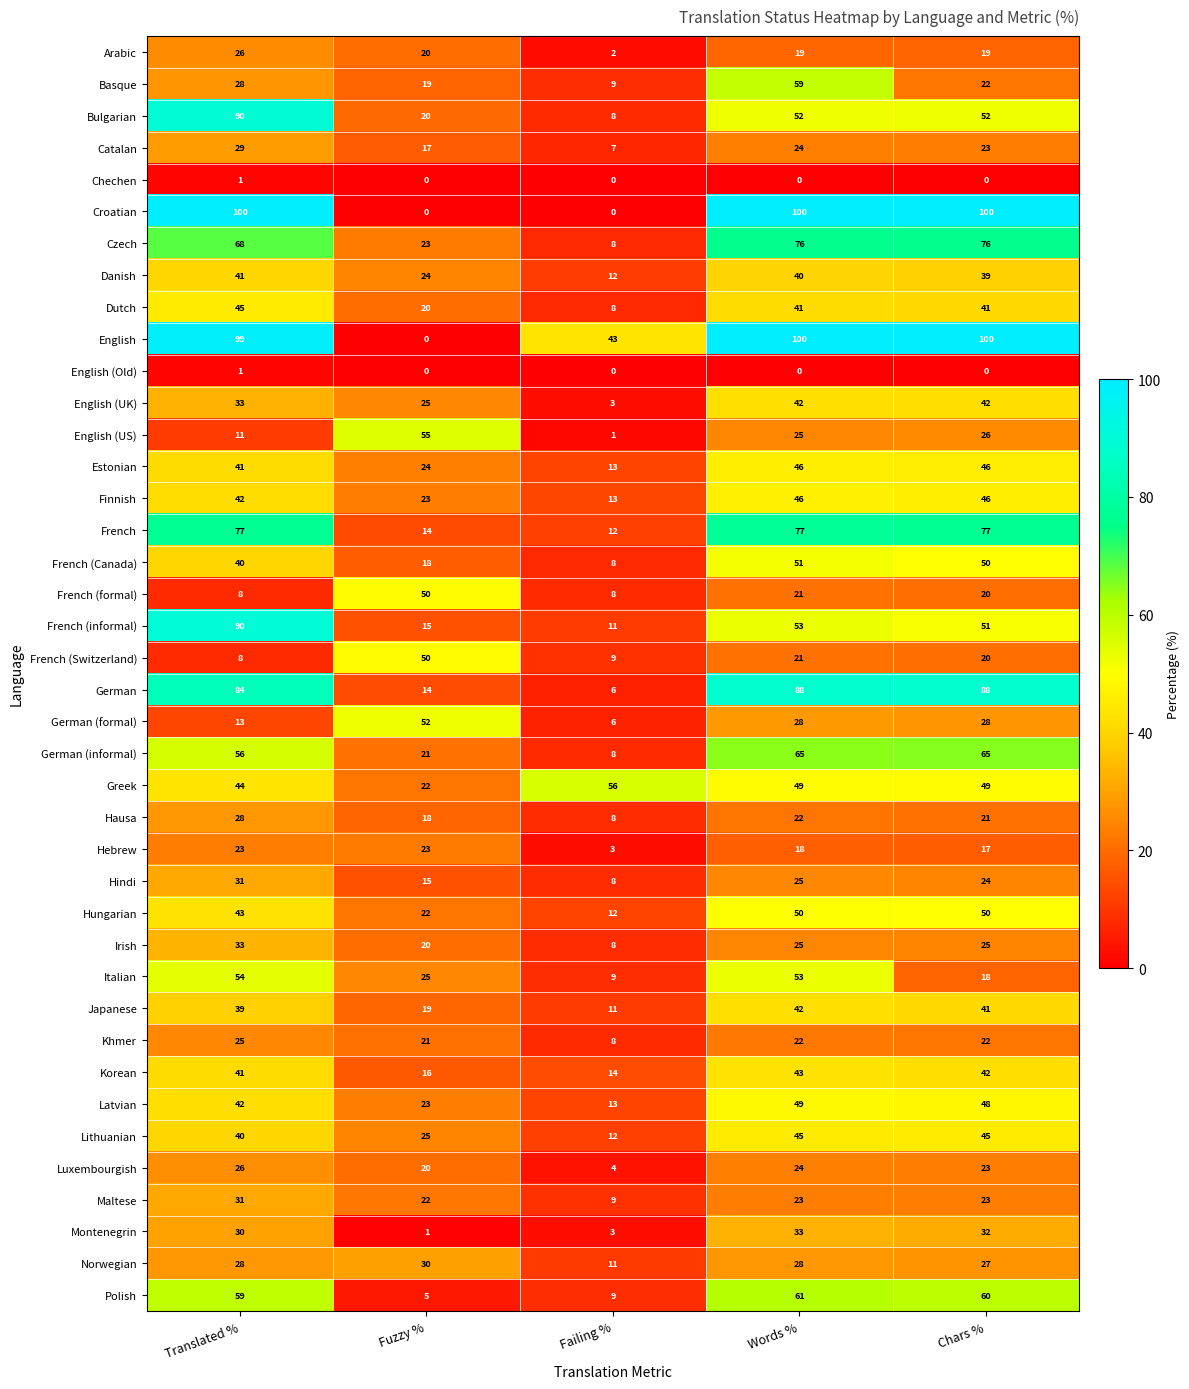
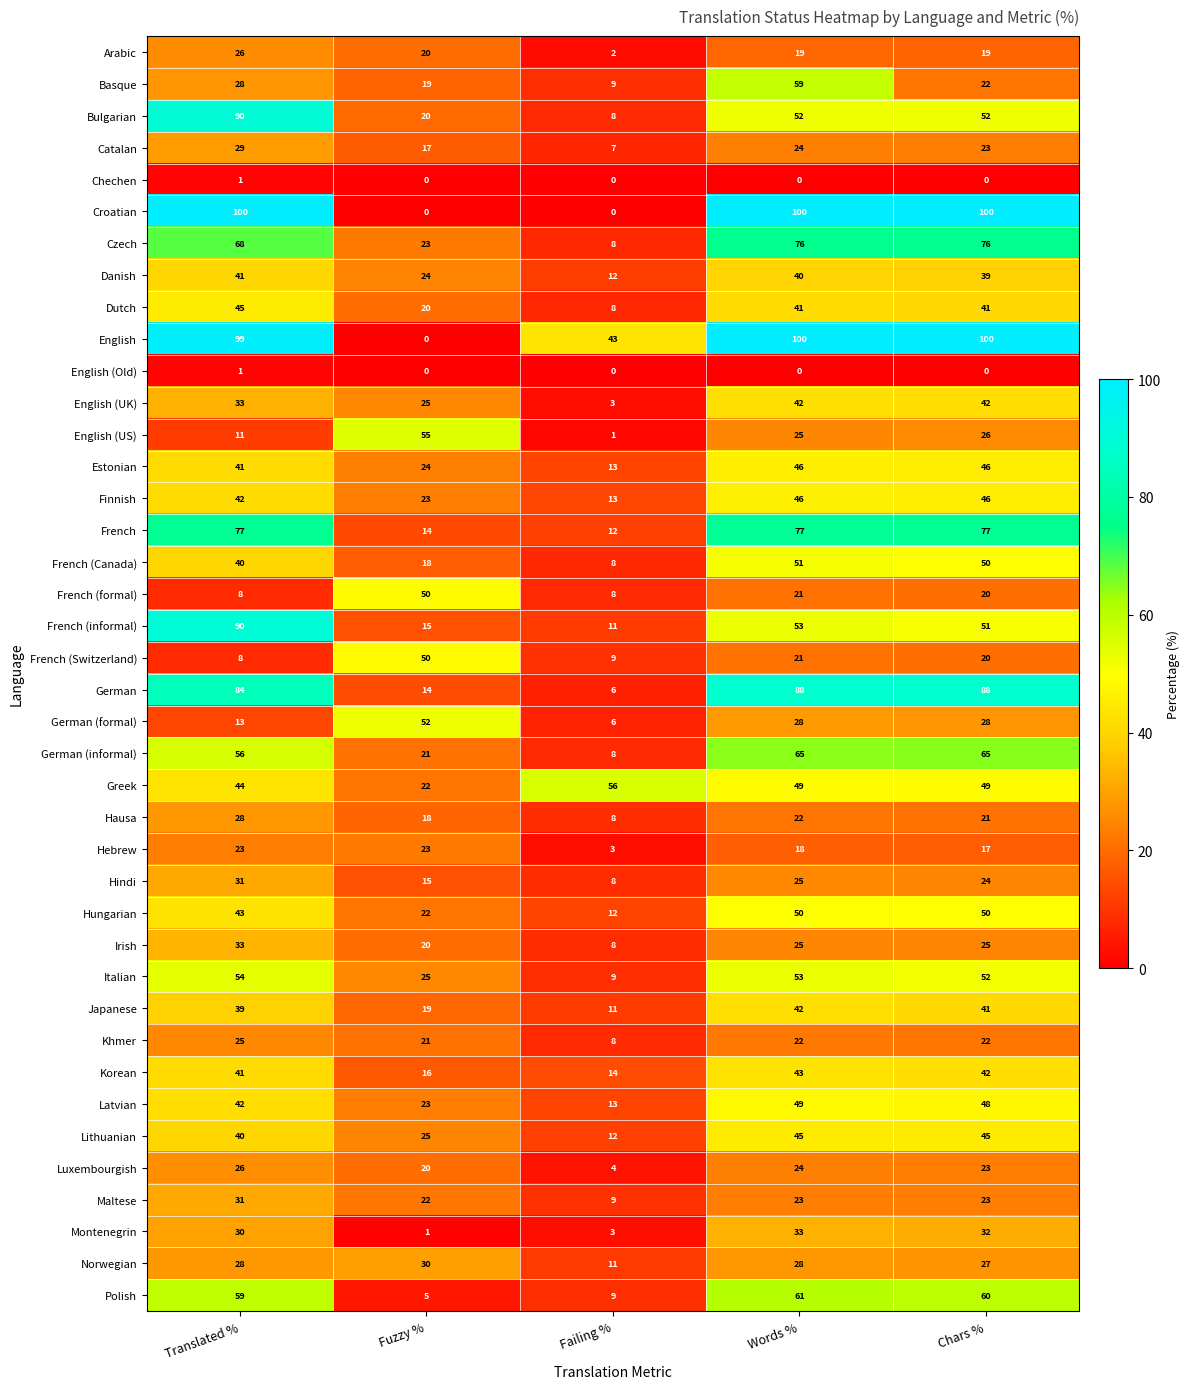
  {
    "Arabic": {
      "Translated %": 26,
      "Fuzzy %": 20,
      "Failing %": 2,
      "Words %": 19,
      "Chars %": 19
    },
    "Basque": {
      "Translated %": 28,
      "Fuzzy %": 19,
      "Failing %": 9,
      "Words %": 59,
      "Chars %": 22
    },
    "Bulgarian": {
      "Translated %": 90,
      "Fuzzy %": 20,
      "Failing %": 8,
      "Words %": 52,
      "Chars %": 52
    },
    "Catalan": {
      "Translated %": 29,
      "Fuzzy %": 17,
      "Failing %": 7,
      "Words %": 24,
      "Chars %": 23
    },
    "Chechen": {
      "Translated %": 1,
      "Fuzzy %": 0,
      "Failing %": 0,
      "Words %": 0,
      "Chars %": 0
    },
    "Croatian": {
      "Translated %": 100,
      "Fuzzy %": 0,
      "Failing %": 0,
      "Words %": 100,
      "Chars %": 100
    },
    "Czech": {
      "Translated %": 68,
      "Fuzzy %": 23,
      "Failing %": 8,
      "Words %": 76,
      "Chars %": 76
    },
    "Danish": {
      "Translated %": 41,
      "Fuzzy %": 24,
      "Failing %": 12,
      "Words %": 40,
      "Chars %": 39
    },
    "Dutch": {
      "Translated %": 45,
      "Fuzzy %": 20,
      "Failing %": 8,
      "Words %": 41,
      "Chars %": 41
    },
    "English": {
      "Translated %": 99,
      "Fuzzy %": 0,
      "Failing %": 43,
      "Words %": 100,
      "Chars %": 100
    },
    "English (Old)": {
      "Translated %": 1,
      "Fuzzy %": 0,
      "Failing %": 0,
      "Words %": 0,
      "Chars %": 0
    },
    "English (UK)": {
      "Translated %": 33,
      "Fuzzy %": 25,
      "Failing %": 3,
      "Words %": 42,
      "Chars %": 42
    },
    "English (US)": {
      "Translated %": 11,
      "Fuzzy %": 55,
      "Failing %": 1,
      "Words %": 25,
      "Chars %": 26
    },
    "Estonian": {
      "Translated %": 41,
      "Fuzzy %": 24,
      "Failing %": 13,
      "Words %": 46,
      "Chars %": 46
    },
    "Finnish": {
      "Translated %": 42,
      "Fuzzy %": 23,
      "Failing %": 13,
      "Words %": 46,
      "Chars %": 46
    },
    "French": {
      "Translated %": 77,
      "Fuzzy %": 14,
      "Failing %": 12,
      "Words %": 77,
      "Chars %": 77
    },
    "French (Canada)": {
      "Translated %": 40,
      "Fuzzy %": 18,
      "Failing %": 8,
      "Words %": 51,
      "Chars %": 50
    },
    "French (formal)": {
      "Translated %": 8,
      "Fuzzy %": 50,
      "Failing %": 8,
      "Words %": 21,
      "Chars %": 20
    },
    "French (informal)": {
      "Translated %": 90,
      "Fuzzy %": 15,
      "Failing %": 11,
      "Words %": 53,
      "Chars %": 51
    },
    "French (Switzerland)": {
      "Translated %": 8,
      "Fuzzy %": 50,
      "Failing %": 9,
      "Words %": 21,
      "Chars %": 20
    },
    "German": {
      "Translated %": 84,
      "Fuzzy %": 14,
      "Failing %": 6,
      "Words %": 88,
      "Chars %": 88
    },
    "German (formal)": {
      "Translated %": 13,
      "Fuzzy %": 52,
      "Failing %": 6,
      "Words %": 28,
      "Chars %": 28
    },
    "German (informal)": {
      "Translated %": 56,
      "Fuzzy %": 21,
      "Failing %": 8,
      "Words %": 65,
      "Chars %": 65
    },
    "Greek": {
      "Translated %": 44,
      "Fuzzy %": 22,
      "Failing %": 56,
      "Words %": 49,
      "Chars %": 49
    },
    "Hausa": {
      "Translated %": 28,
      "Fuzzy %": 18,
      "Failing %": 8,
      "Words %": 22,
      "Chars %": 21
    },
    "Hebrew": {
      "Translated %": 23,
      "Fuzzy %": 23,
      "Failing %": 3,
      "Words %": 18,
      "Chars %": 17
    },
    "Hindi": {
      "Translated %": 31,
      "Fuzzy %": 15,
      "Failing %": 8,
      "Words %": 25,
      "Chars %": 24
    },
    "Hungarian": {
      "Translated %": 43,
      "Fuzzy %": 22,
      "Failing %": 12,
      "Words %": 50,
      "Chars %": 50
    },
    "Irish": {
      "Translated %": 33,
      "Fuzzy %": 20,
      "Failing %": 8,
      "Words %": 25,
      "Chars %": 25
    },
    "Italian": {
      "Translated %": 54,
      "Fuzzy %": 25,
      "Failing %": 9,
      "Words %": 53,
-     "Chars %": 18
+     "Chars %": 52
    },
    "Japanese": {
      "Translated %": 39,
      "Fuzzy %": 19,
      "Failing %": 11,
      "Words %": 42,
      "Chars %": 41
    },
    "Khmer": {
      "Translated %": 25,
      "Fuzzy %": 21,
      "Failing %": 8,
      "Words %": 22,
      "Chars %": 22
    },
    "Korean": {
      "Translated %": 41,
      "Fuzzy %": 16,
      "Failing %": 14,
      "Words %": 43,
      "Chars %": 42
    },
    "Latvian": {
      "Translated %": 42,
      "Fuzzy %": 23,
      "Failing %": 13,
      "Words %": 49,
      "Chars %": 48
    },
    "Lithuanian": {
      "Translated %": 40,
      "Fuzzy %": 25,
      "Failing %": 12,
      "Words %": 45,
      "Chars %": 45
    },
    "Luxembourgish": {
      "Translated %": 26,
      "Fuzzy %": 20,
      "Failing %": 4,
      "Words %": 24,
      "Chars %": 23
    },
    "Maltese": {
      "Translated %": 31,
      "Fuzzy %": 22,
      "Failing %": 9,
      "Words %": 23,
      "Chars %": 23
    },
    "Montenegrin": {
      "Translated %": 30,
      "Fuzzy %": 1,
      "Failing %": 3,
      "Words %": 33,
      "Chars %": 32
    },
    "Norwegian": {
      "Translated %": 28,
      "Fuzzy %": 30,
      "Failing %": 11,
      "Words %": 28,
      "Chars %": 27
    },
    "Polish": {
      "Translated %": 59,
      "Fuzzy %": 5,
      "Failing %": 9,
      "Words %": 61,
      "Chars %": 60
    }
  }
